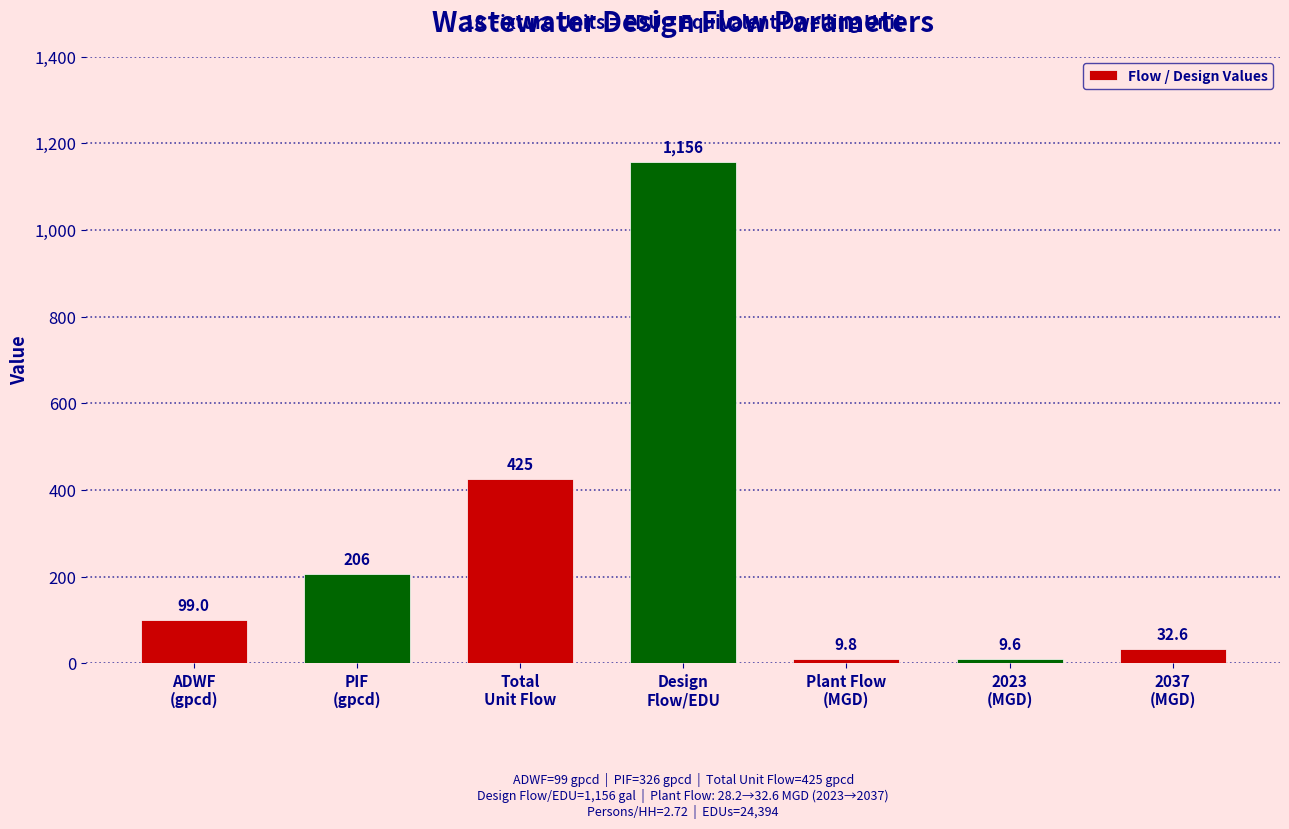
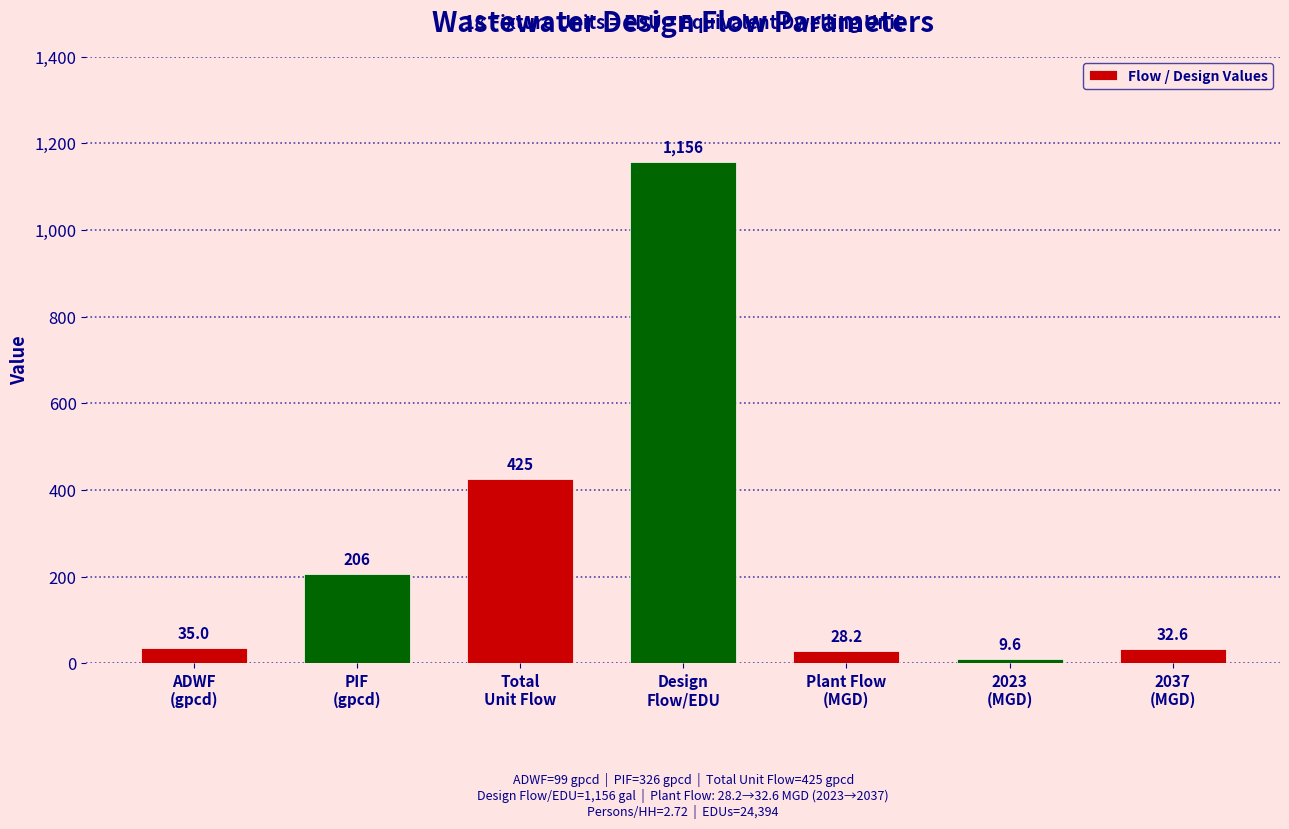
  {
-   "ADWF (gpcd)": "99.0",
+   "ADWF (gpcd)": "35.0",
    "PIF (gpcd)": "206",
    "Total Unit Flow": "425",
    "Design Flow/EDU": "1,156",
-   "Plant Flow (MGD)": "9.8",
+   "Plant Flow (MGD)": "28.2",
    "2023 (MGD)": "9.6",
    "2037 (MGD)": "32.6"
  }
